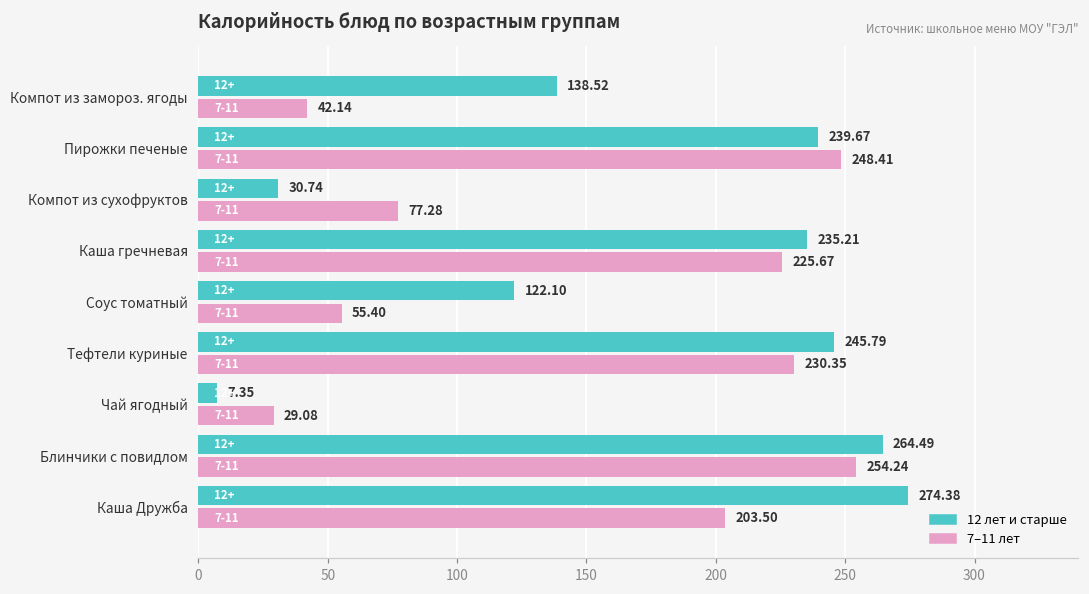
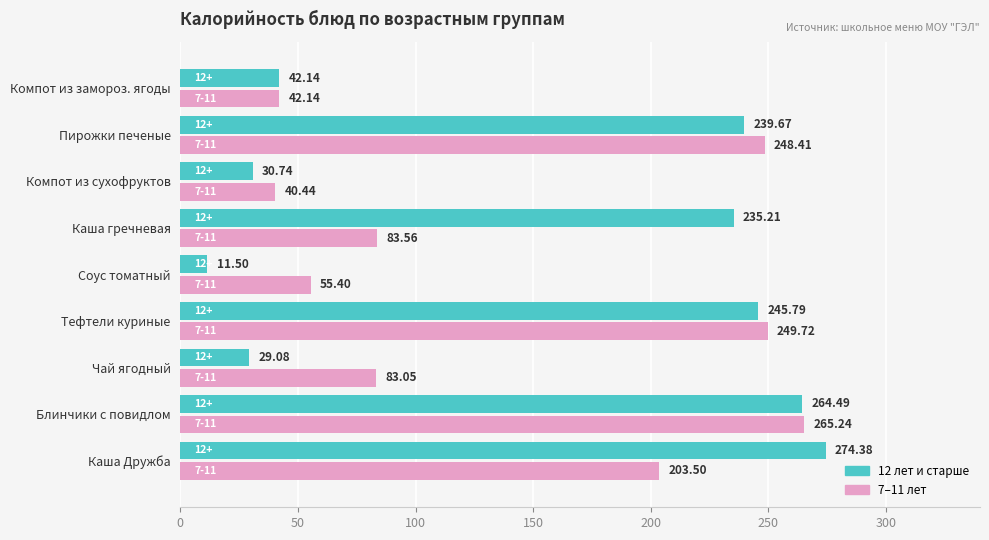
  {
    "12 лет и старше": {
-     "Компот из замороз. ягоды": 138.52,
+     "Компот из замороз. ягоды": 42.14,
      "Пирожки печеные": 239.67,
      "Компот из сухофруктов": 30.74,
      "Каша гречневая": 235.21,
-     "Соус томатный": 122.10,
+     "Соус томатный": 11.50,
      "Тефтели куриные": 245.79,
-     "Чай ягодный": 7.35,
+     "Чай ягодный": 29.08,
      "Блинчики с повидлом": 264.49,
      "Каша Дружба": 274.38
    },
    "7–11 лет": {
      "Компот из замороз. ягоды": 42.14,
      "Пирожки печеные": 248.41,
-     "Компот из сухофруктов": 77.28,
-     "Каша гречневая": 225.67,
+     "Компот из сухофруктов": 40.44,
+     "Каша гречневая": 83.56,
      "Соус томатный": 55.40,
-     "Тефтели куриные": 230.35,
-     "Чай ягодный": 29.08,
-     "Блинчики с повидлом": 254.24,
+     "Тефтели куриные": 249.72,
+     "Чай ягодный": 83.05,
+     "Блинчики с повидлом": 265.24,
      "Каша Дружба": 203.50
    }
  }
